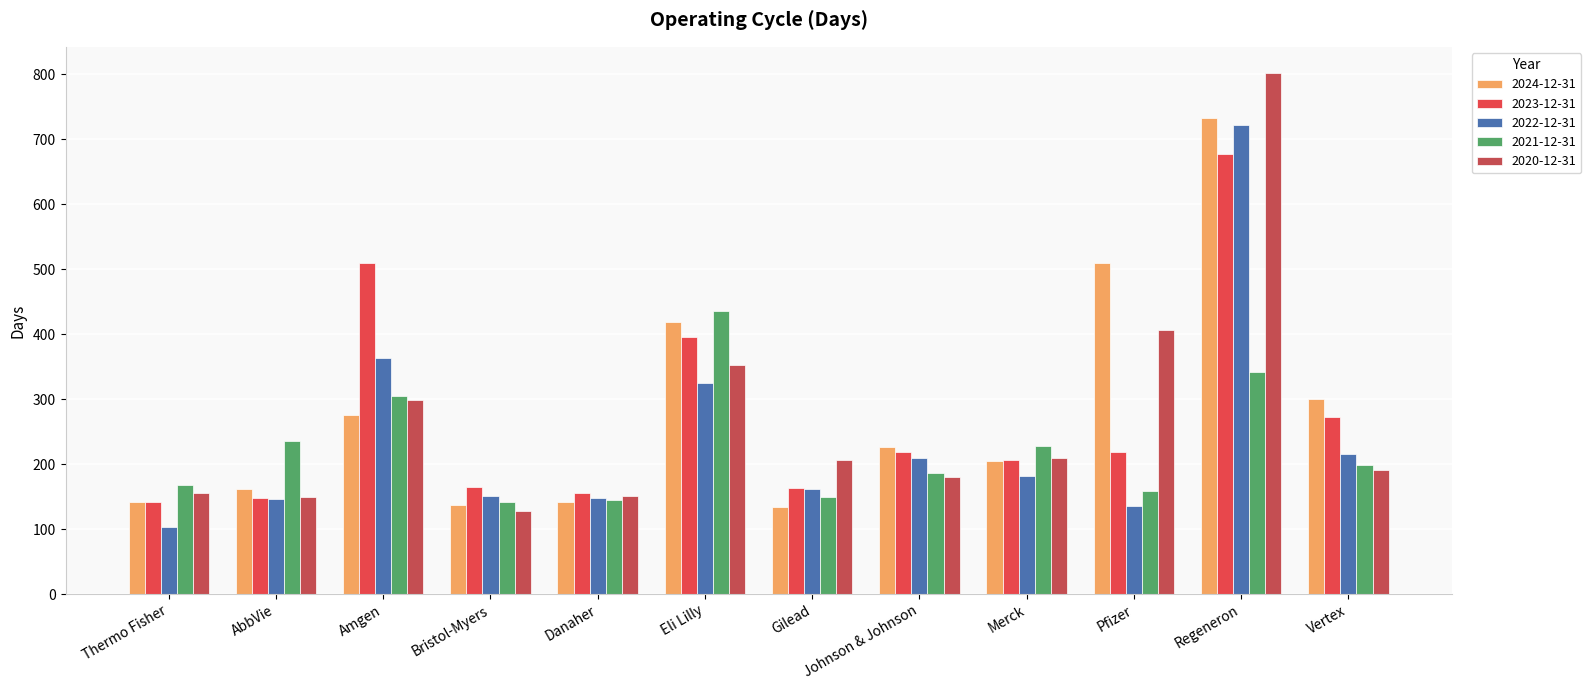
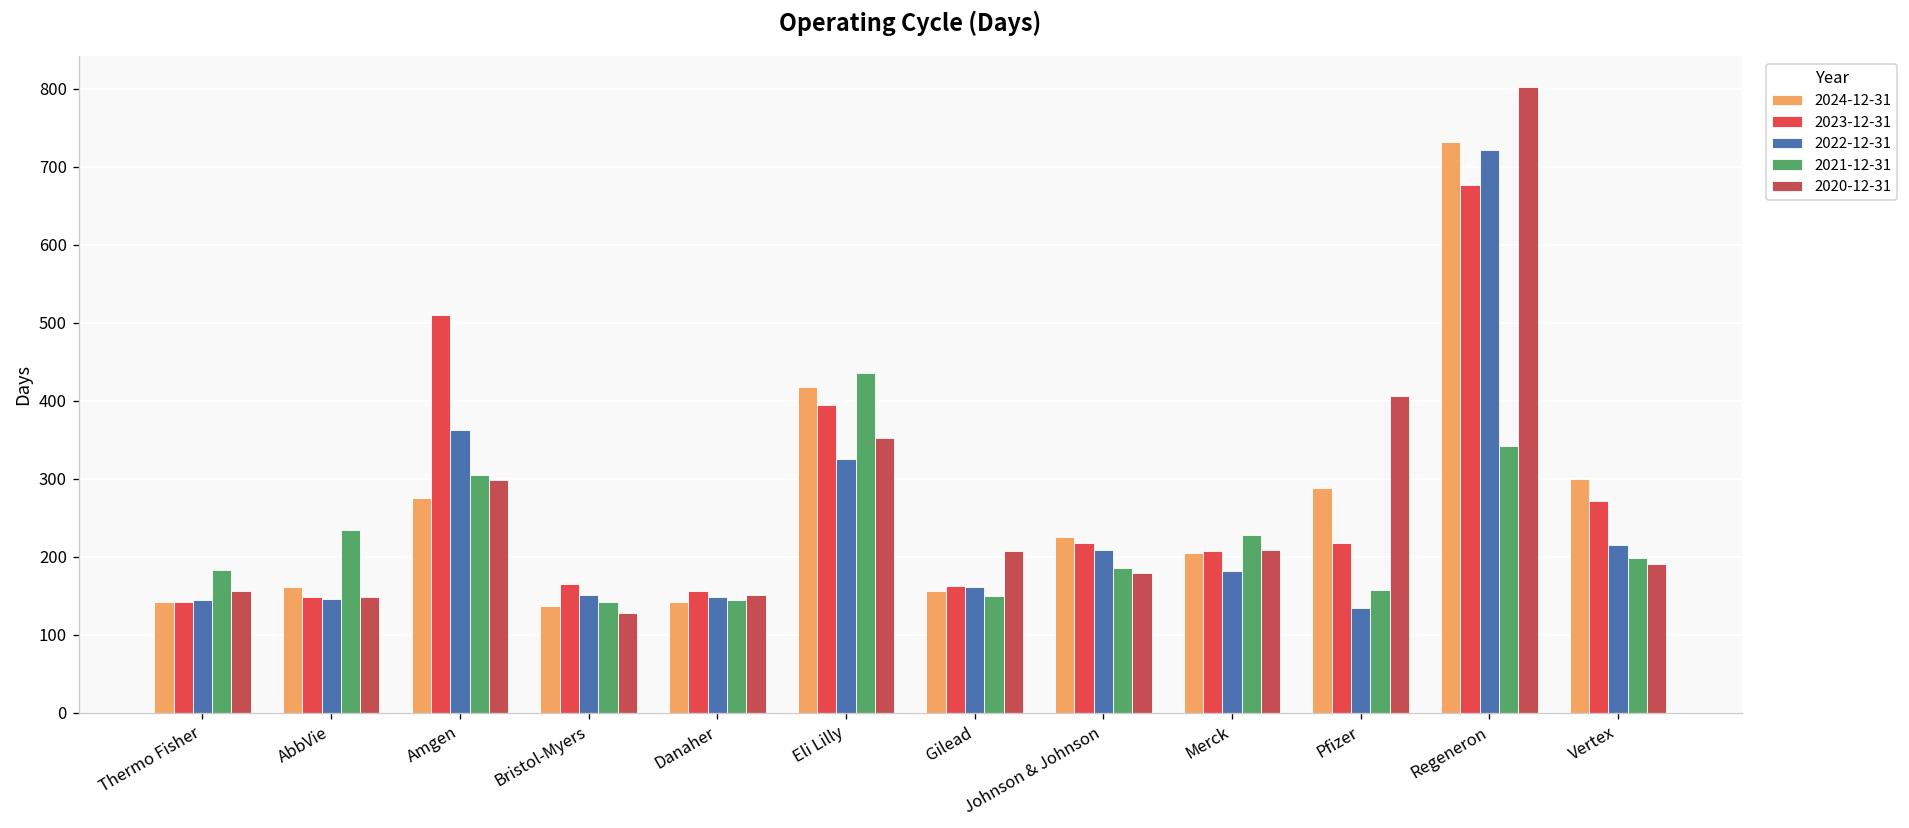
  {
    "2024-12-31": {
      "Thermo Fisher": 140,
      "AbbVie": 160,
      "Amgen": 280,
      "Bristol-Myers": 140,
      "Danaher": 140,
      "Eli Lilly": 420,
-     "Gilead": 130,
+     "Gilead": 160,
      "Johnson & Johnson": 230,
      "Merck": 210,
-     "Pfizer": 510,
+     "Pfizer": 290,
      "Regeneron": 730,
      "Vertex": 300
    },
    "2022-12-31": {
-     "Thermo Fisher": 100,
+     "Thermo Fisher": 150,
      "AbbVie": 150,
      "Amgen": 360,
      "Bristol-Myers": 150,
      "Danaher": 150,
      "Eli Lilly": 330,
      "Gilead": 160,
      "Johnson & Johnson": 210,
      "Merck": 180,
      "Pfizer": 140,
      "Regeneron": 720,
      "Vertex": 220
    },
    "2021-12-31": {
-     "Thermo Fisher": 170,
+     "Thermo Fisher": 180,
      "AbbVie": 230,
      "Amgen": 310,
      "Bristol-Myers": 140,
      "Danaher": 150,
      "Eli Lilly": 440,
      "Gilead": 150,
      "Johnson & Johnson": 190,
      "Merck": 230,
      "Pfizer": 160,
      "Regeneron": 340,
      "Vertex": 200
    }
  }
